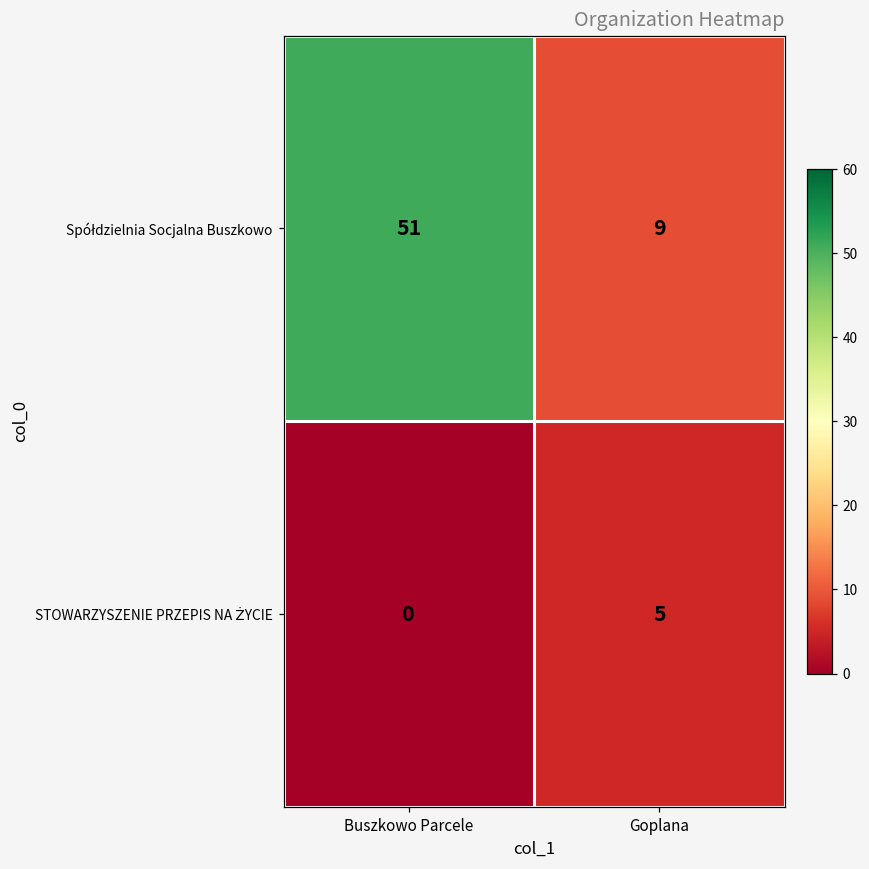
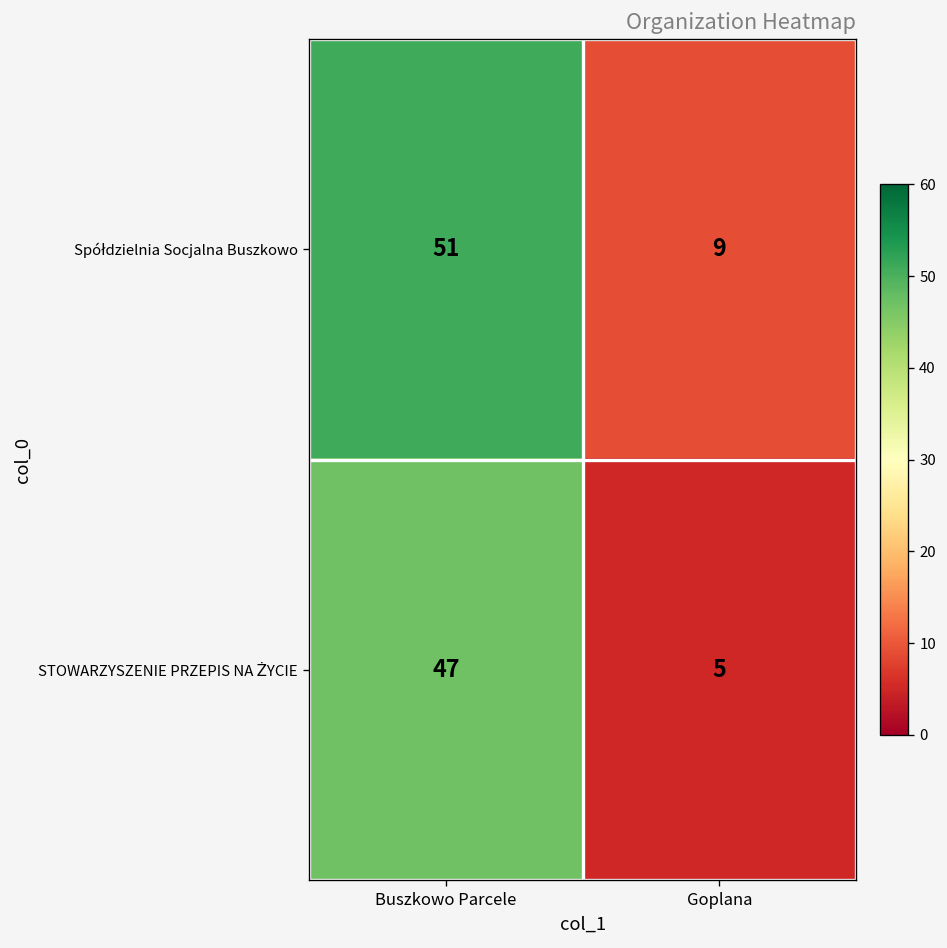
  {
    "Spółdzielnia Socjalna Buszkowo": {
      "Buszkowo Parcele": 51,
      "Goplana": 9
    },
    "STOWARZYSZENIE PRZEPIS NA ŻYCIE": {
-     "Buszkowo Parcele": 0,
+     "Buszkowo Parcele": 47,
      "Goplana": 5
    }
  }
